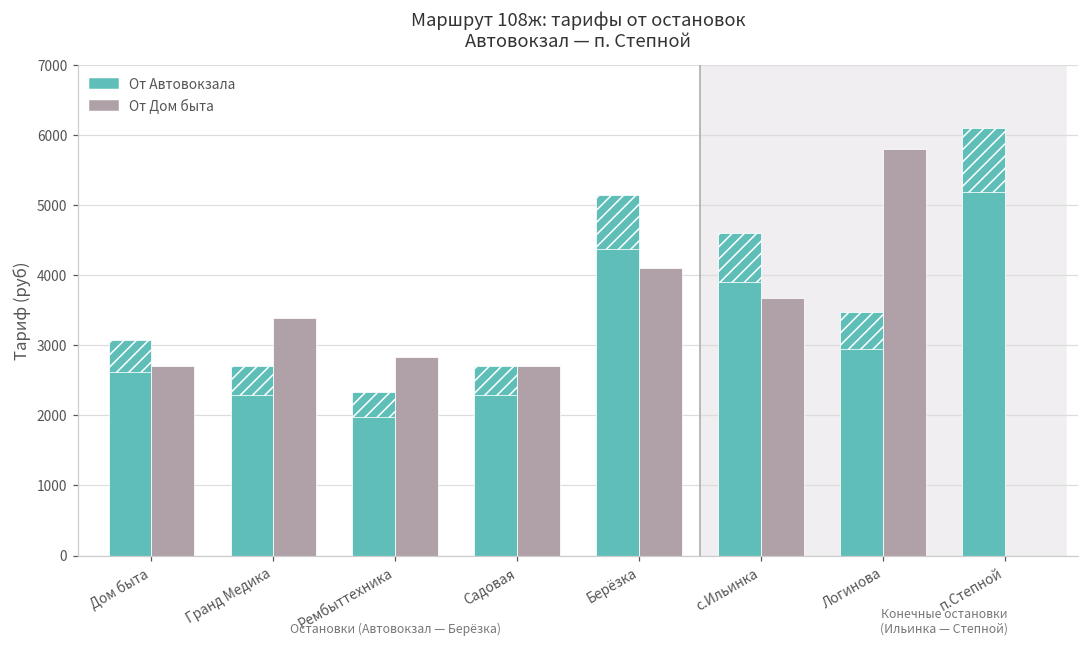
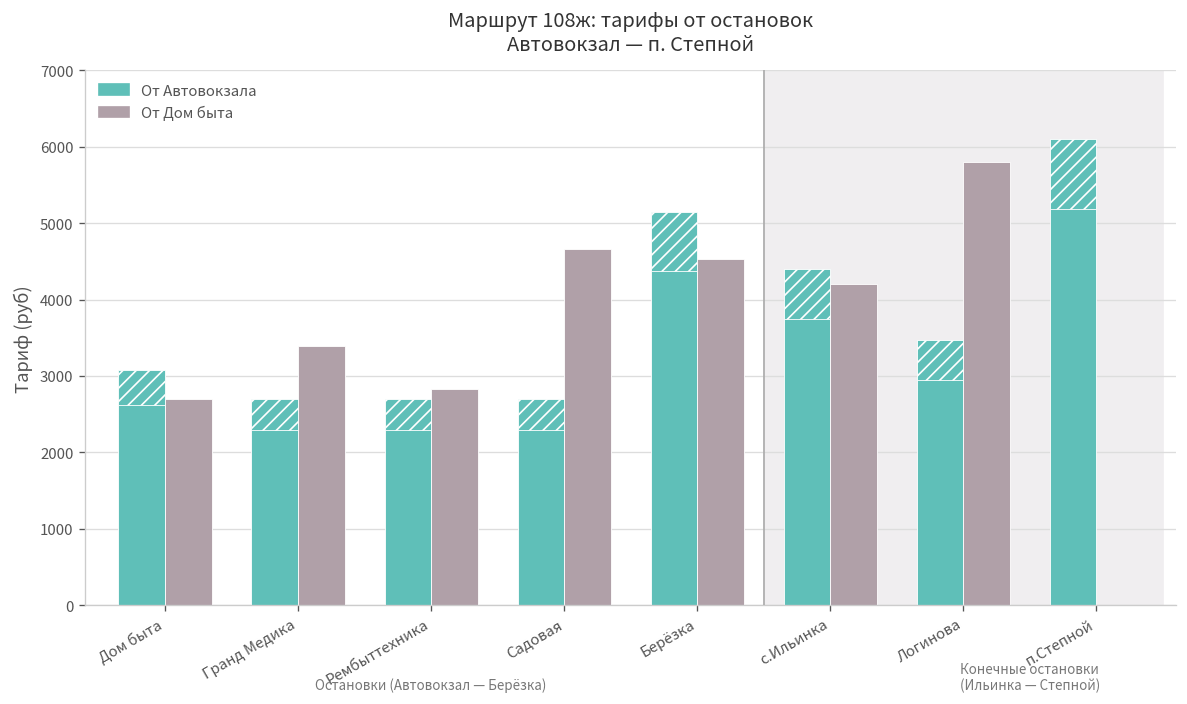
  {
    "От Автовокзала": {
      "Дом быта": 3100,
      "Гранд Медика": 2700,
-     "Рембыттехника": 2300,
+     "Рембыттехника": 2700,
      "Садовая": 2700,
      "Берёзка": 5100,
-     "с.Ильинка": 4600,
+     "с.Ильинка": 4400,
      "Логинова": 3500,
      "п.Степной": 6100
    },
    "От Дом быта": {
      "Дом быта": 2700,
      "Гранд Медика": 3400,
      "Рембыттехника": 2800,
-     "Садовая": 2700,
-     "Берёзка": 4100,
-     "с.Ильинка": 3700,
+     "Садовая": 4700,
+     "Берёзка": 4500,
+     "с.Ильинка": 4200,
      "Логинова": 5800,
      "п.Степной": 0
    }
  }
